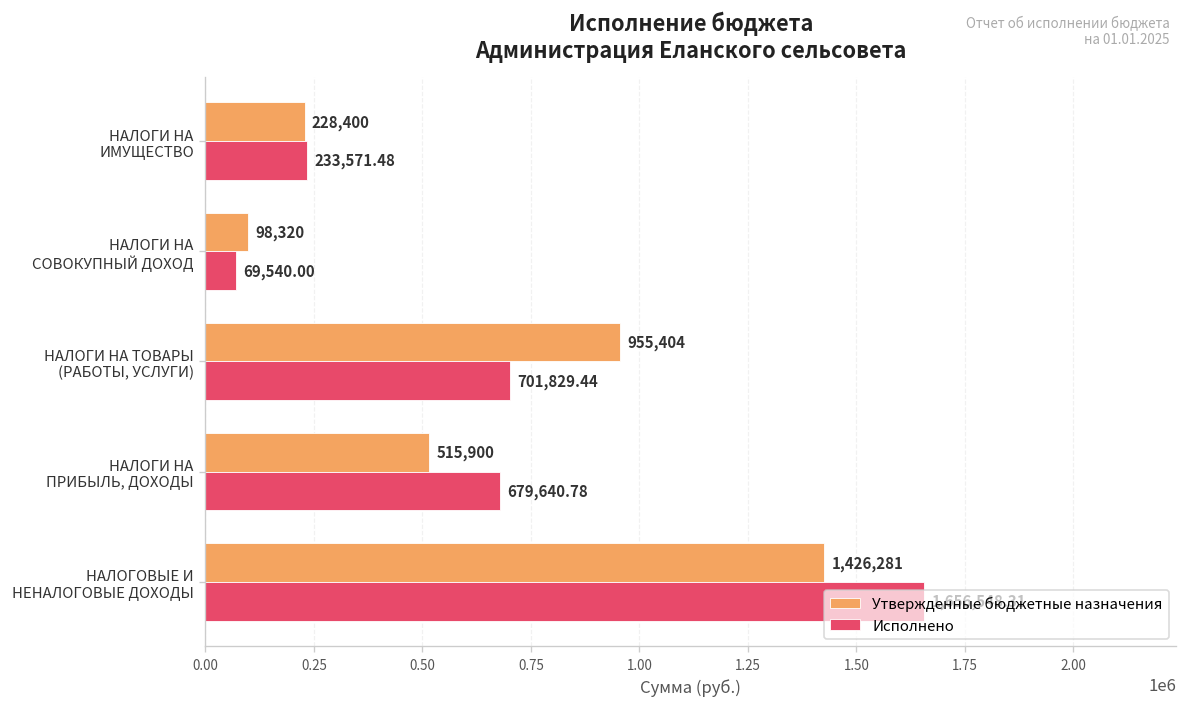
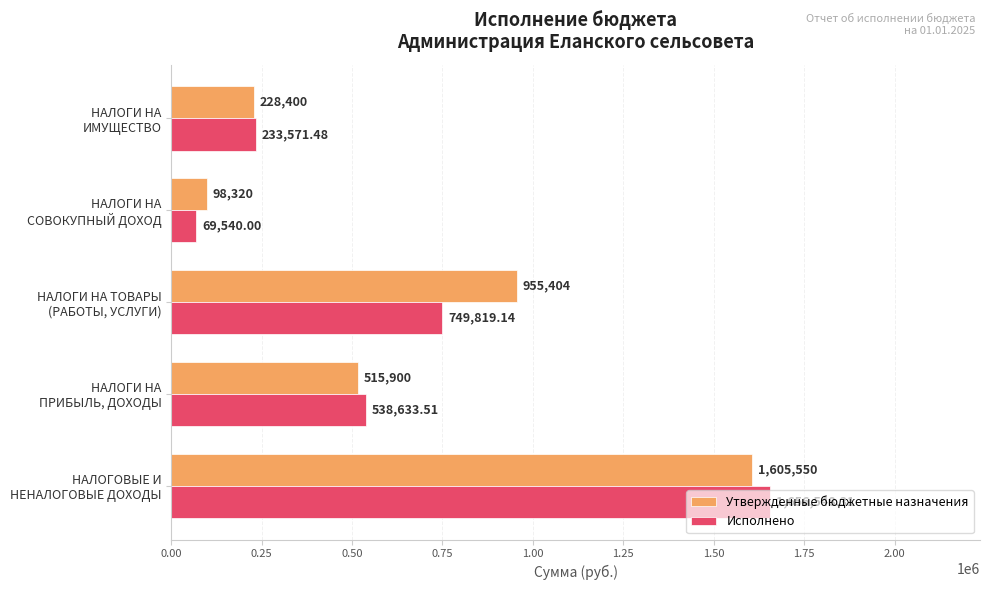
  {
    "Утвержденные бюджетные назначения": {
      "НАЛОГИ НА ИМУЩЕСТВО": "228,400",
      "НАЛОГИ НА СОВОКУПНЫЙ ДОХОД": "98,320",
      "НАЛОГИ НА ТОВАРЫ (РАБОТЫ, УСЛУГИ)": "955,404",
      "НАЛОГИ НА ПРИБЫЛЬ, ДОХОДЫ": "515,900",
-     "НАЛОГОВЫЕ И НЕНАЛОГОВЫЕ ДОХОДЫ": "1,426,281"
+     "НАЛОГОВЫЕ И НЕНАЛОГОВЫЕ ДОХОДЫ": "1,605,550"
    },
    "Исполнено": {
      "НАЛОГИ НА ИМУЩЕСТВО": "233,571.48",
      "НАЛОГИ НА СОВОКУПНЫЙ ДОХОД": "69,540.00",
-     "НАЛОГИ НА ТОВАРЫ (РАБОТЫ, УСЛУГИ)": "701,829.44",
-     "НАЛОГИ НА ПРИБЫЛЬ, ДОХОДЫ": "679,640.78"
+     "НАЛОГИ НА ТОВАРЫ (РАБОТЫ, УСЛУГИ)": "749,819.14",
+     "НАЛОГИ НА ПРИБЫЛЬ, ДОХОДЫ": "538,633.51"
    }
  }
